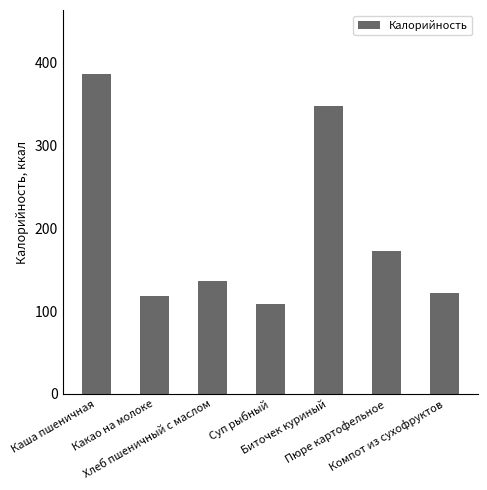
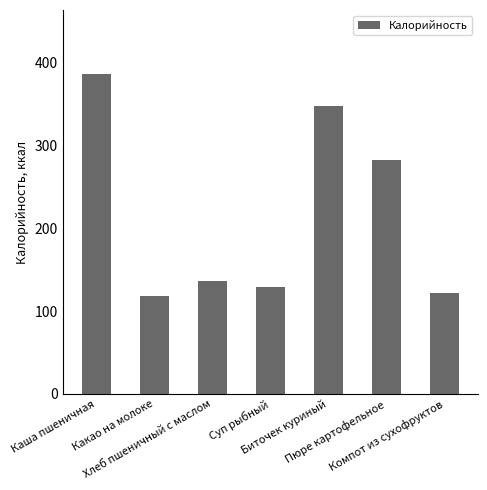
  {
    "Каша пшеничная": 390,
    "Какао на молоке": 120,
    "Хлеб пшеничный с маслом": 140,
-   "Суп рыбный": 110,
+   "Суп рыбный": 130,
    "Биточек куриный": 350,
-   "Пюре картофельное": 170,
+   "Пюре картофельное": 280,
    "Компот из сухофруктов": 120
  }
